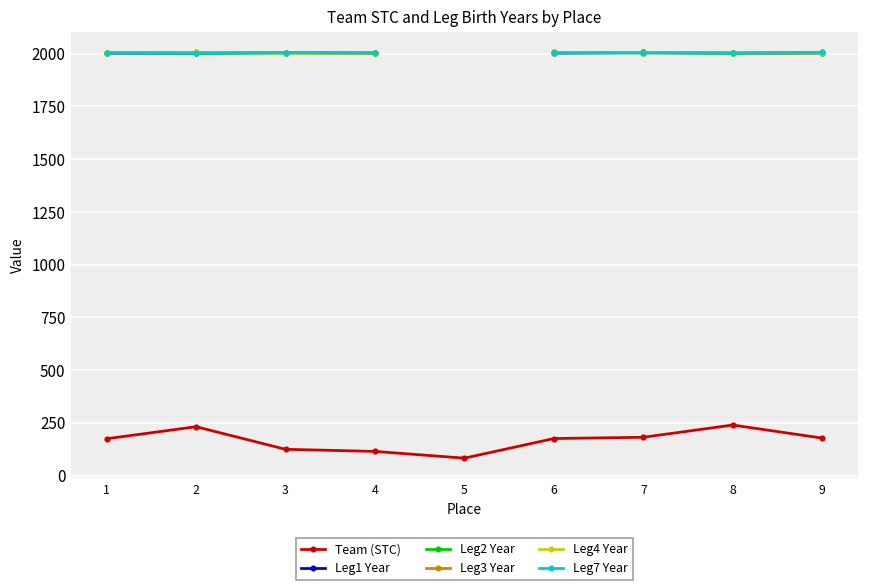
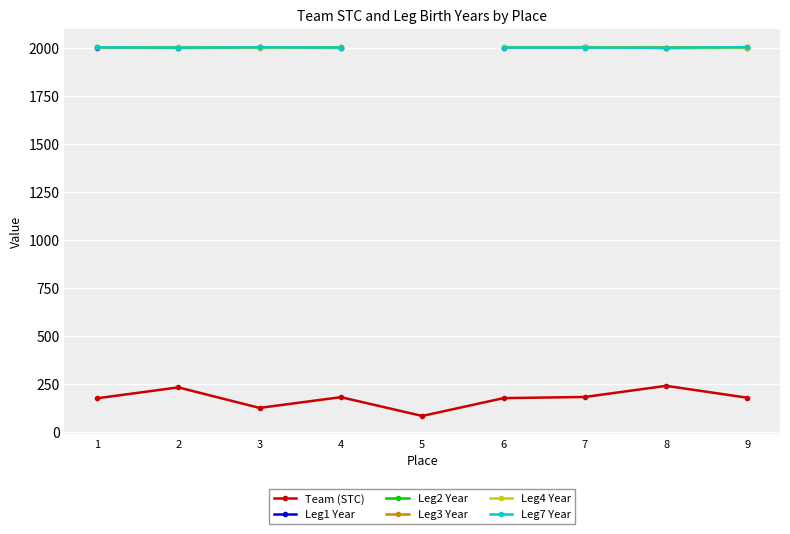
  {
    "Team (STC)": {
      "1": 180,
      "2": 230,
      "3": 130,
-     "4": 120,
+     "4": 180,
      "5": 80,
      "6": 180,
      "7": 180,
      "8": 240,
      "9": 180
    },
    "Leg7 Year": {
      "8": 2000
    }
  }
